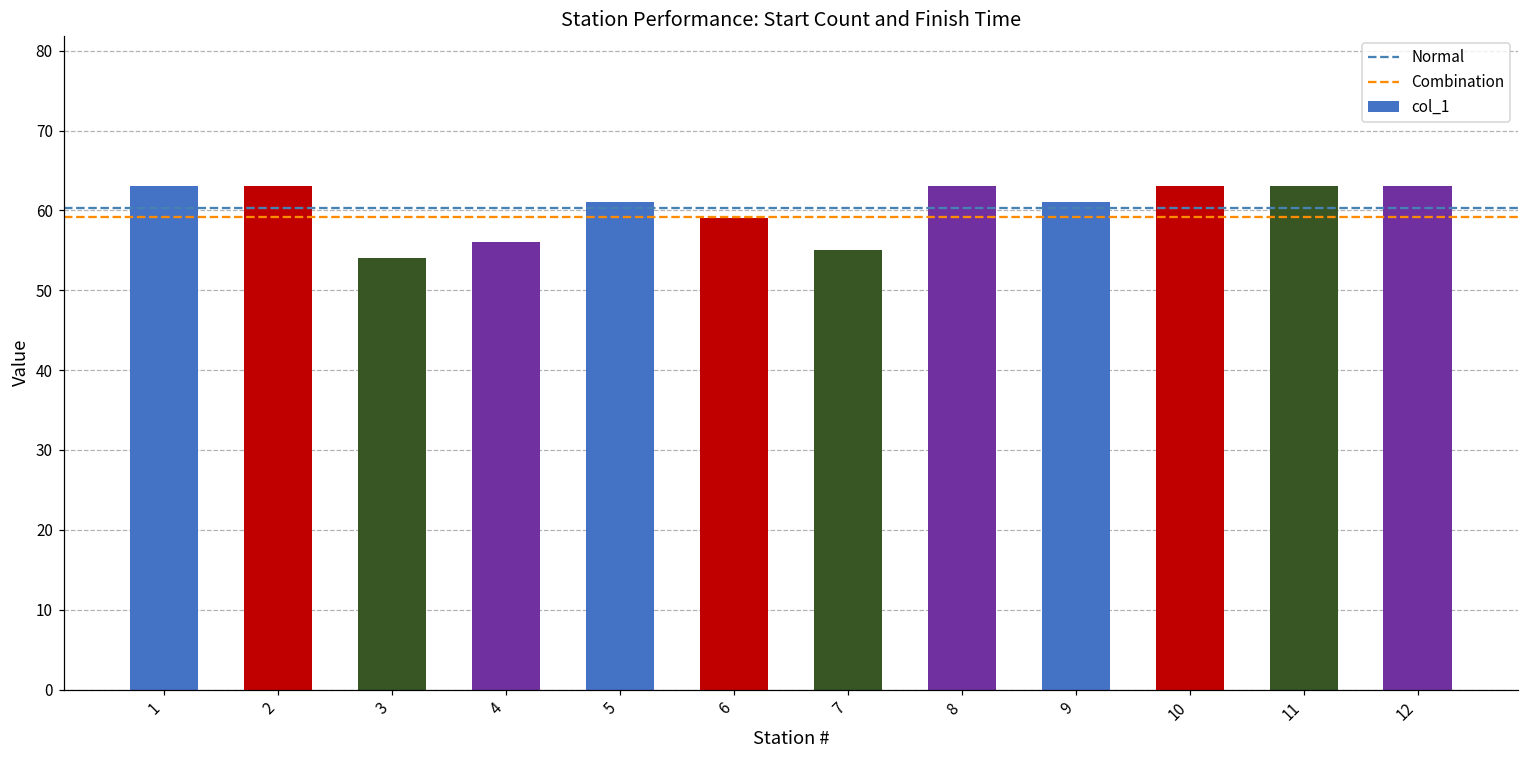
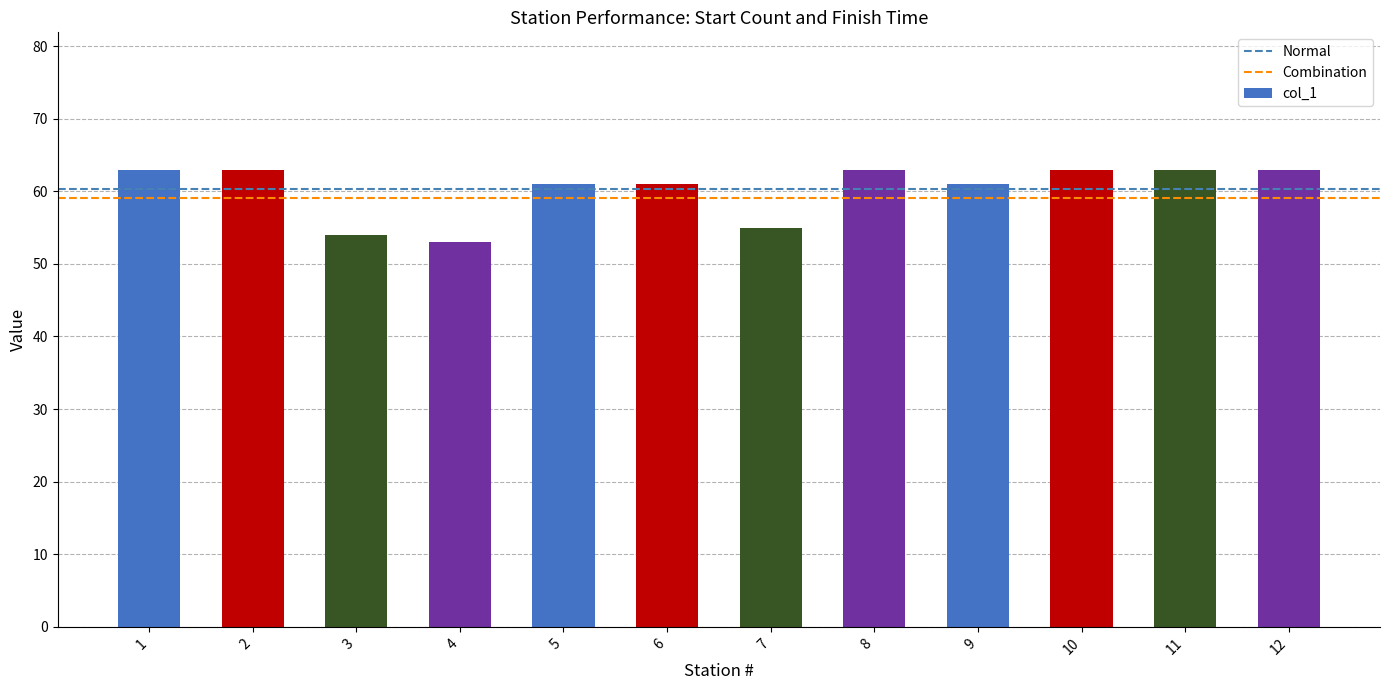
  {
    "1": 63,
    "2": 63,
    "3": 54,
-   "4": 56,
+   "4": 53,
    "5": 61,
-   "6": 59,
+   "6": 61,
    "7": 55,
    "8": 63,
    "9": 61,
    "10": 63,
    "11": 63,
    "12": 63
  }
